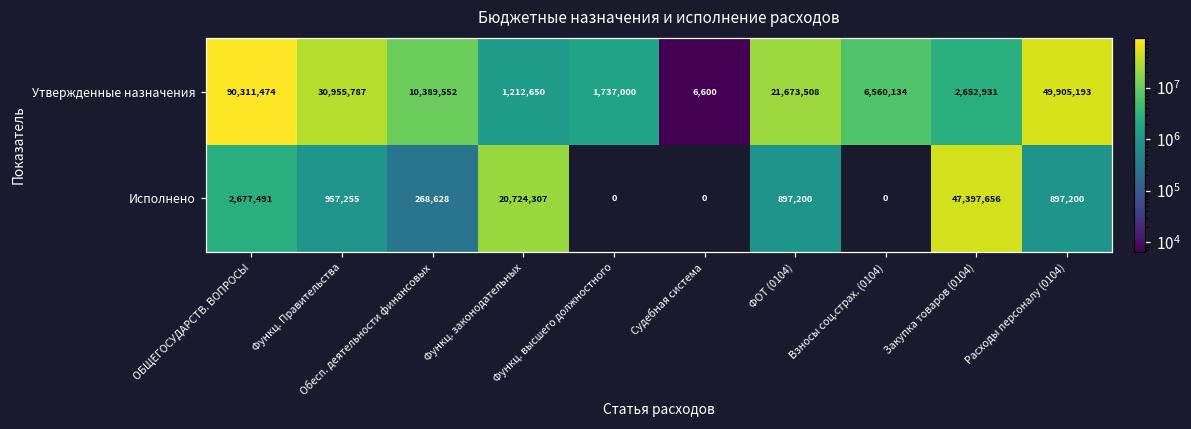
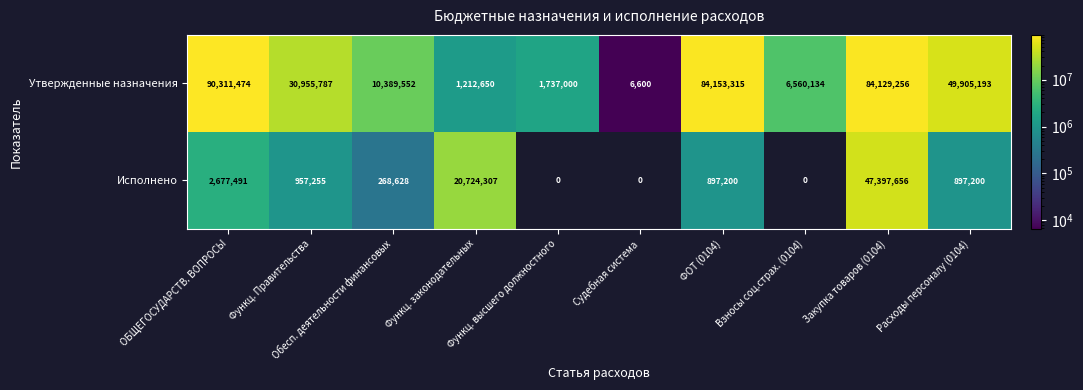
  {
    "Утвержденные назначения": {
      "ОБЩЕГОСУДАРСТВ. ВОПРОСЫ": "90,311,474",
      "Функц. Правительства": "30,955,787",
      "Обесп. деятельности финансовых": "10,389,552",
      "Функц. законодательных": "1,212,650",
      "Функц. высшего должностного": "1,737,000",
      "Судебная система": "6,600",
-     "ФОТ (0104)": "21,673,508",
+     "ФОТ (0104)": "84,153,315",
      "Взносы соц.страх. (0104)": "6,560,134",
-     "Закупка товаров (0104)": "2,652,931",
+     "Закупка товаров (0104)": "84,129,256",
      "Расходы персоналу (0104)": "49,905,193"
    },
    "Исполнено": {
      "ОБЩЕГОСУДАРСТВ. ВОПРОСЫ": "2,677,491",
      "Функц. Правительства": "957,255",
      "Обесп. деятельности финансовых": "268,628",
      "Функц. законодательных": "20,724,307",
      "ФОТ (0104)": "897,200",
      "Закупка товаров (0104)": "47,397,656",
      "Расходы персоналу (0104)": "897,200"
    }
  }
